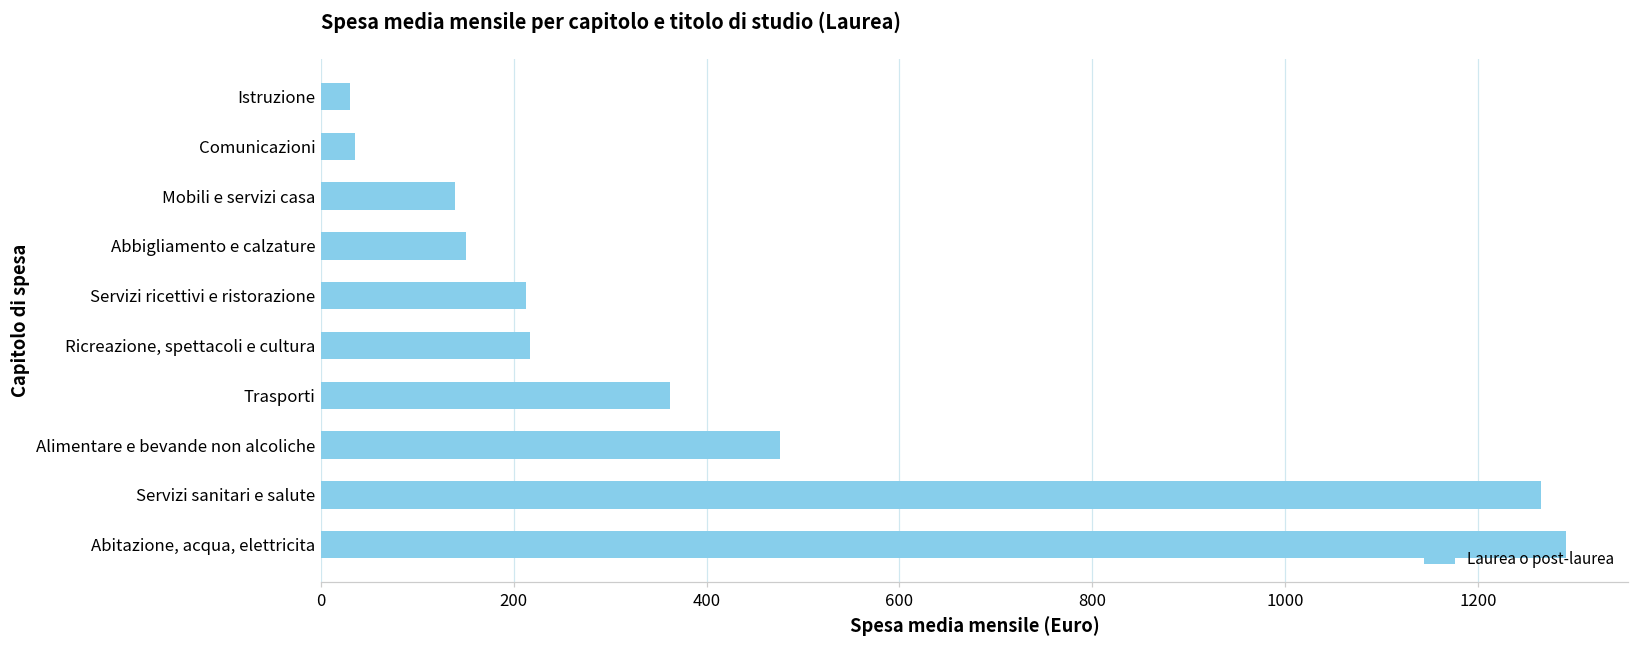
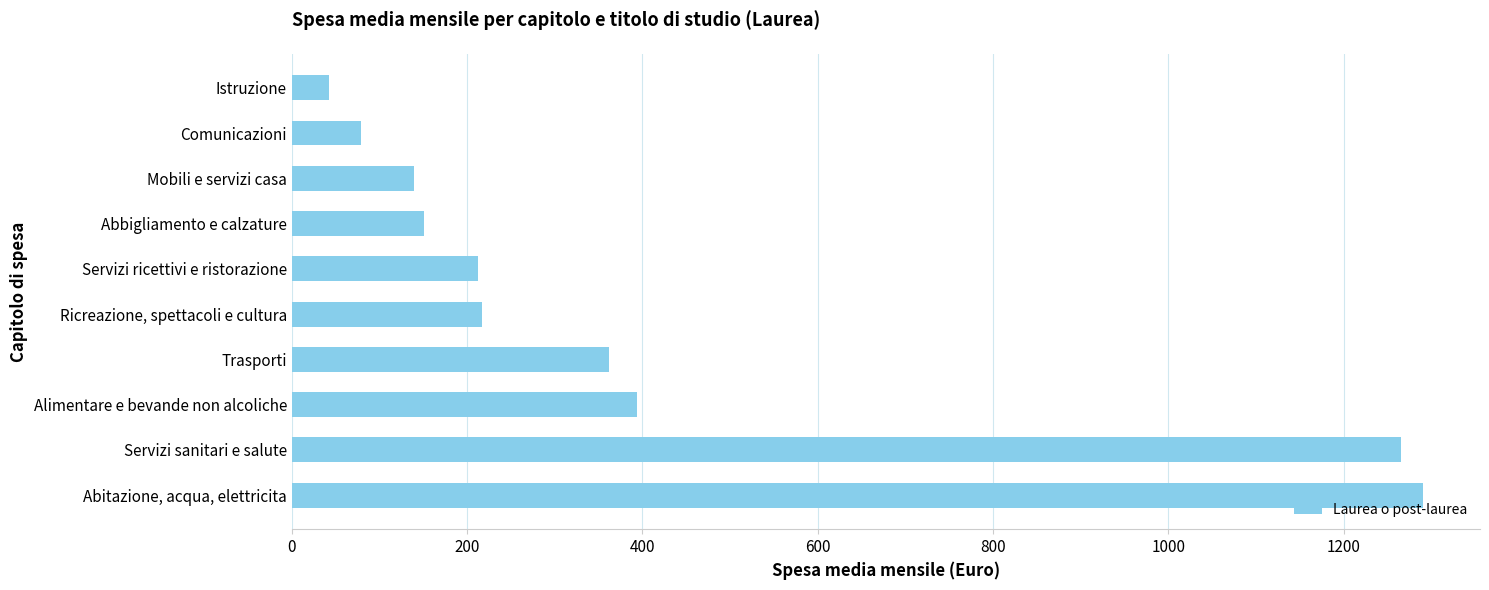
  {
-   "Istruzione": 30,
-   "Comunicazioni": 40,
+   "Istruzione": 40,
+   "Comunicazioni": 80,
    "Mobili e servizi casa": 140,
    "Abbigliamento e calzature": 150,
    "Servizi ricettivi e ristorazione": 210,
    "Ricreazione, spettacoli e cultura": 220,
    "Trasporti": 360,
-   "Alimentare e bevande non alcoliche": 480,
+   "Alimentare e bevande non alcoliche": 390,
    "Servizi sanitari e salute": 1270,
    "Abitazione, acqua, elettricita": 1290
  }
